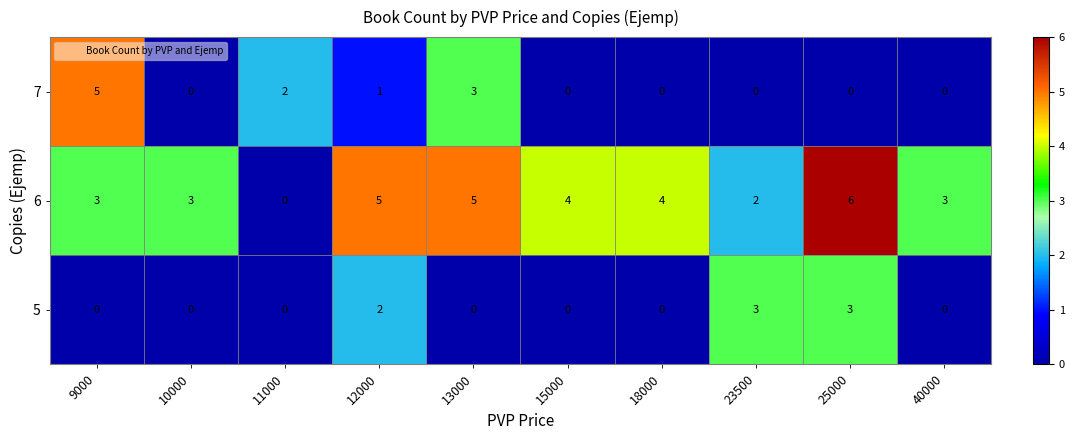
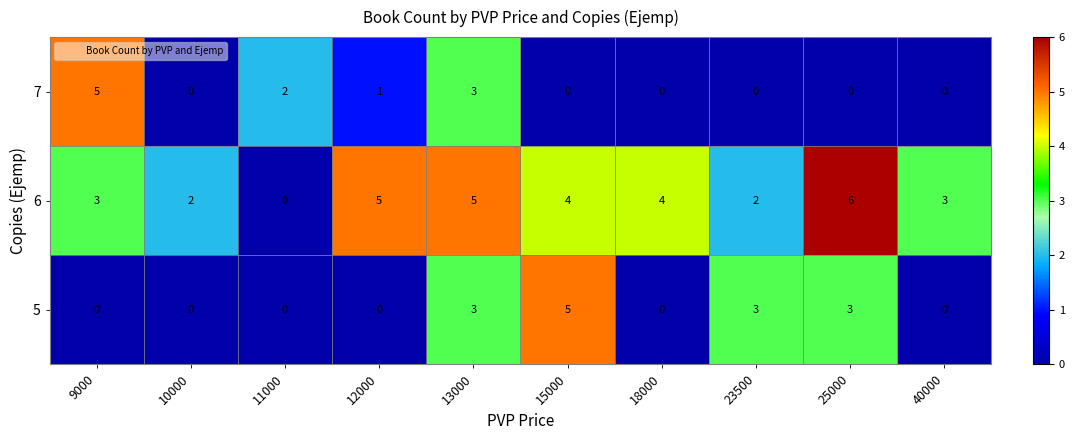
  {
    "7": {
      "9000": 5,
      "10000": 0,
      "11000": 2,
      "12000": 1,
      "13000": 3,
      "15000": 0,
      "18000": 0,
      "23500": 0,
      "25000": 0,
      "40000": 0
    },
    "6": {
      "9000": 3,
-     "10000": 3,
+     "10000": 2,
      "11000": 0,
      "12000": 5,
      "13000": 5,
      "15000": 4,
      "18000": 4,
      "23500": 2,
      "25000": 6,
      "40000": 3
    },
    "5": {
      "9000": 0,
      "10000": 0,
      "11000": 0,
-     "12000": 2,
-     "13000": 0,
-     "15000": 0,
+     "12000": 0,
+     "13000": 3,
+     "15000": 5,
      "18000": 0,
      "23500": 3,
      "25000": 3,
      "40000": 0
    }
  }
